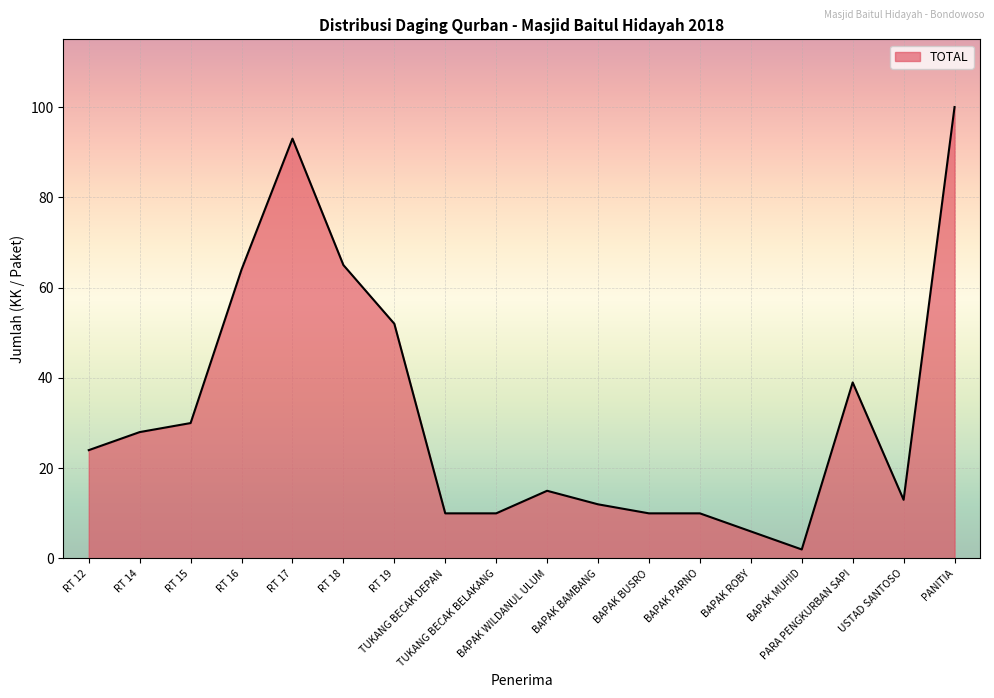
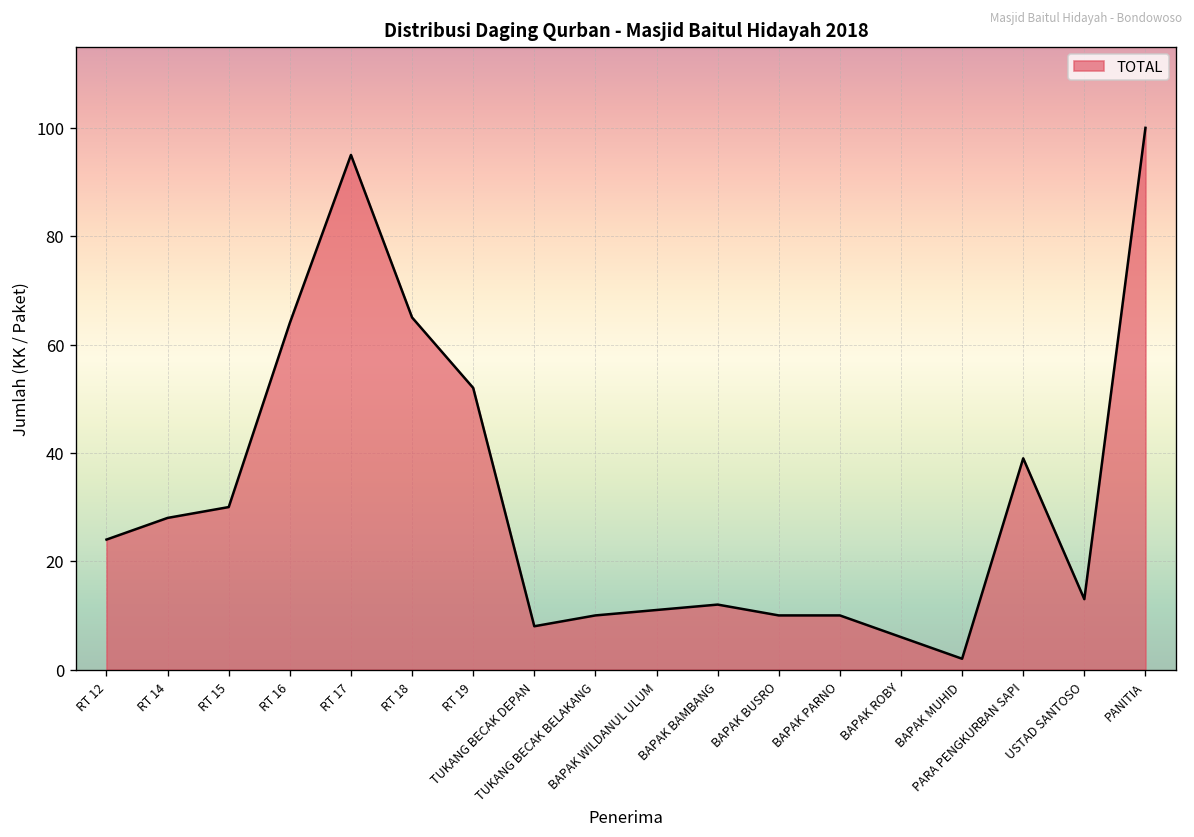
  {
    "RT 12": 24,
    "RT 14": 28,
    "RT 15": 30,
    "RT 16": 64,
-   "RT 17": 93,
+   "RT 17": 95,
    "RT 18": 65,
    "RT 19": 52,
-   "TUKANG BECAK DEPAN": 10,
+   "TUKANG BECAK DEPAN": 8,
    "TUKANG BECAK BELAKANG": 10,
-   "BAPAK WILDANUL ULUM": 15,
+   "BAPAK WILDANUL ULUM": 11,
    "BAPAK BAMBANG": 12,
    "BAPAK BUSRO": 10,
    "BAPAK PARNO": 10,
    "BAPAK ROBY": 6,
    "BAPAK MUHID": 2,
    "PARA PENGKURBAN SAPI": 39,
    "USTAD SANTOSO": 13,
    "PANITIA": 100
  }
